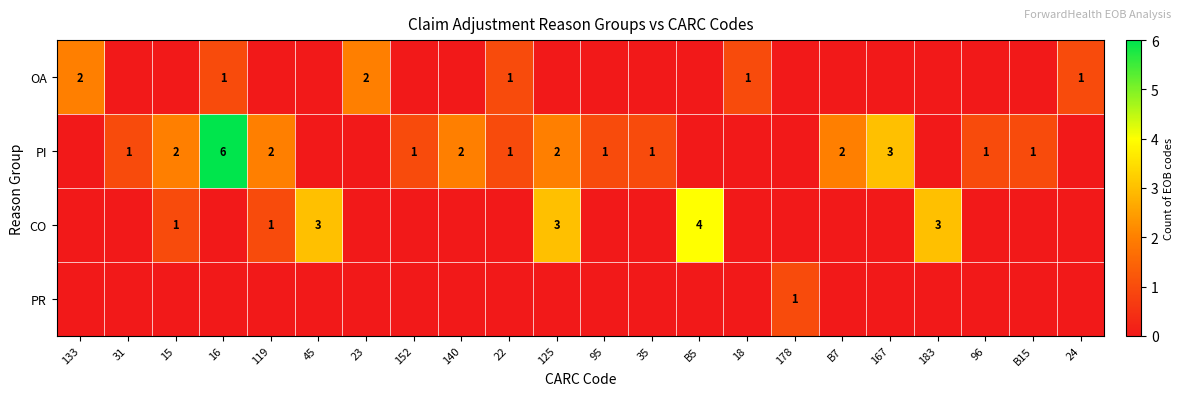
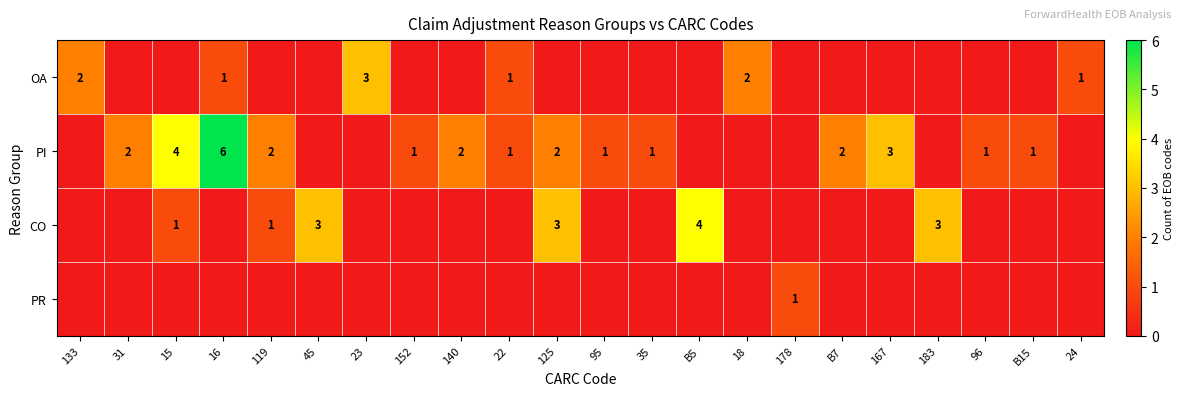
  {
    "OA": {
      "133": 2,
      "16": 1,
-     "23": 2,
+     "23": 3,
      "22": 1,
-     "18": 1,
+     "18": 2,
      "24": 1
    },
    "PI": {
-     "31": 1,
-     "15": 2,
+     "31": 2,
+     "15": 4,
      "16": 6,
      "119": 2,
      "152": 1,
      "140": 2,
      "22": 1,
      "125": 2,
      "95": 1,
      "35": 1,
      "B7": 2,
      "167": 3,
      "96": 1,
      "B15": 1
    },
    "CO": {
      "15": 1,
      "119": 1,
      "45": 3,
      "125": 3,
      "B5": 4,
      "183": 3
    },
    "PR": {
      "178": 1
    }
  }
